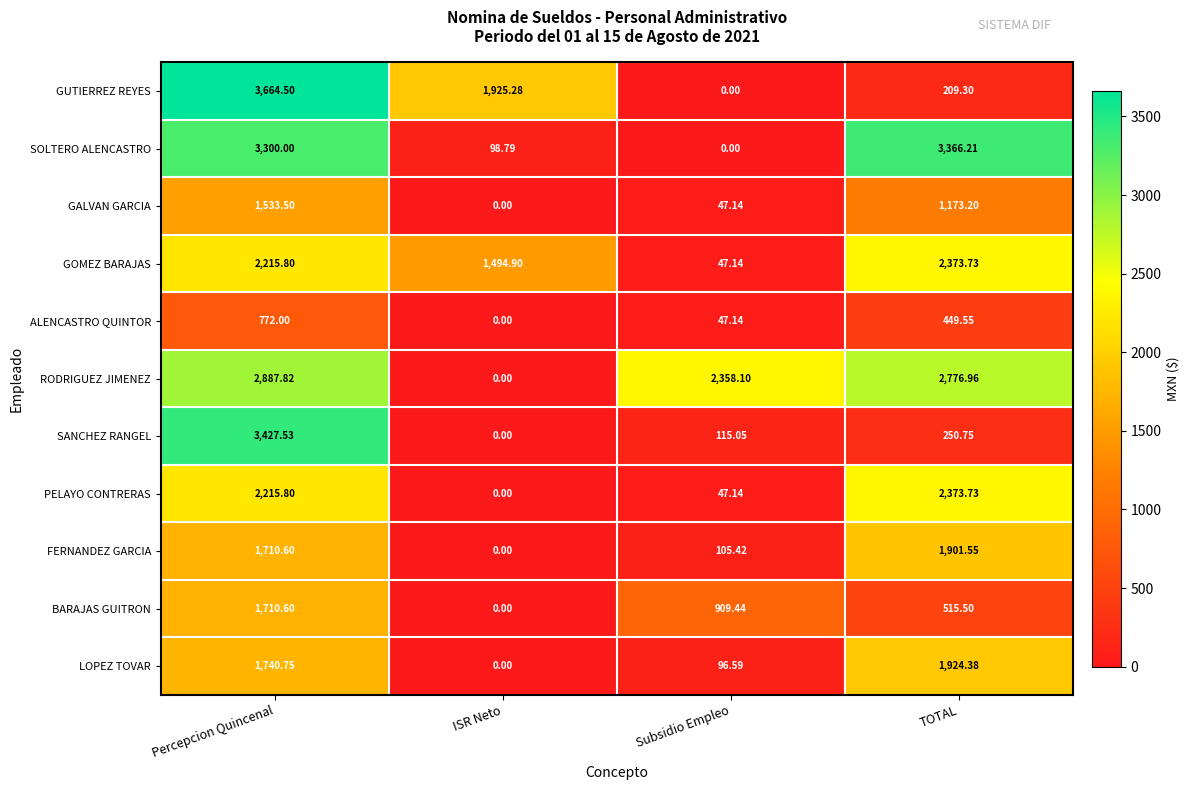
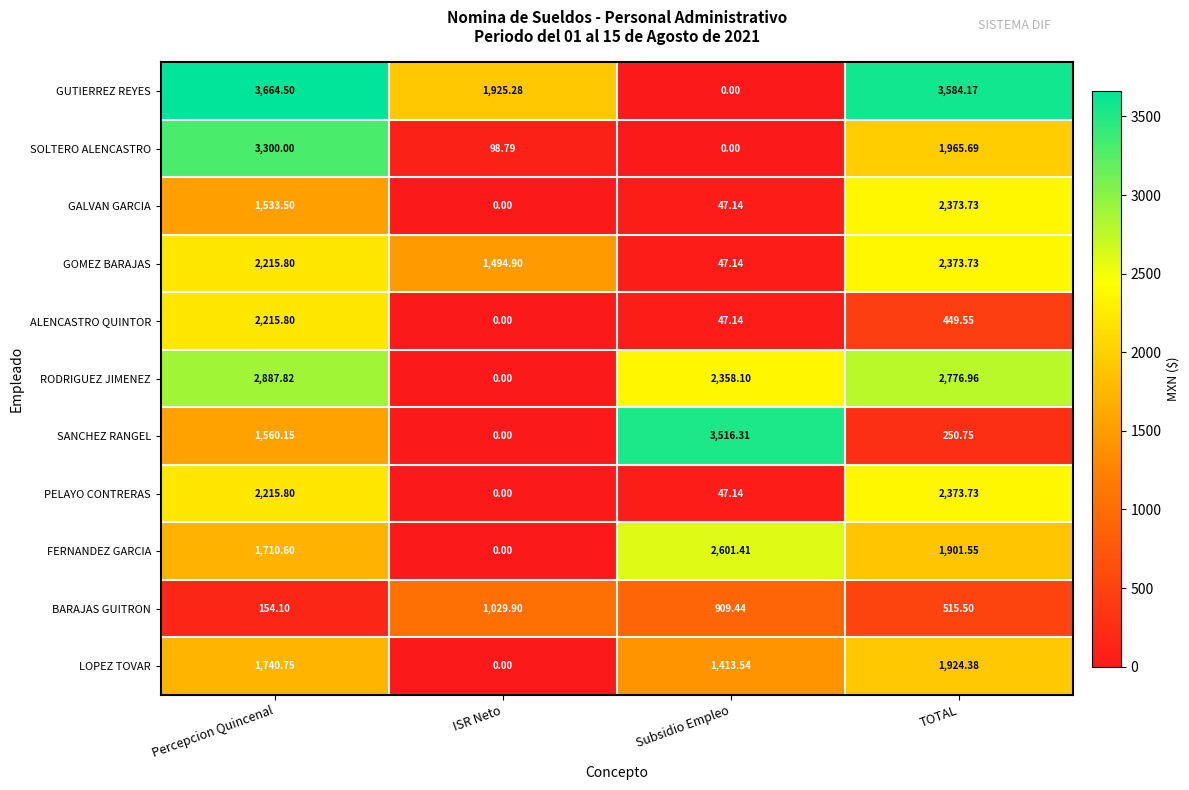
  {
    "GUTIERREZ REYES": {
      "Percepcion Quincenal": "3,664.50",
      "ISR Neto": "1,925.28",
      "Subsidio Empleo": "0.00",
-     "TOTAL": "209.30"
+     "TOTAL": "3,584.17"
    },
    "SOLTERO ALENCASTRO": {
      "Percepcion Quincenal": "3,300.00",
      "ISR Neto": "98.79",
      "Subsidio Empleo": "0.00",
-     "TOTAL": "3,366.21"
+     "TOTAL": "1,965.69"
    },
    "GALVAN GARCIA": {
      "Percepcion Quincenal": "1,533.50",
      "ISR Neto": "0.00",
      "Subsidio Empleo": "47.14",
-     "TOTAL": "1,173.20"
+     "TOTAL": "2,373.73"
    },
    "GOMEZ BARAJAS": {
      "Percepcion Quincenal": "2,215.80",
      "ISR Neto": "1,494.90",
      "Subsidio Empleo": "47.14",
      "TOTAL": "2,373.73"
    },
    "ALENCASTRO QUINTOR": {
-     "Percepcion Quincenal": "772.00",
+     "Percepcion Quincenal": "2,215.80",
      "ISR Neto": "0.00",
      "Subsidio Empleo": "47.14",
      "TOTAL": "449.55"
    },
    "RODRIGUEZ JIMENEZ": {
      "Percepcion Quincenal": "2,887.82",
      "ISR Neto": "0.00",
      "Subsidio Empleo": "2,358.10",
      "TOTAL": "2,776.96"
    },
    "SANCHEZ RANGEL": {
-     "Percepcion Quincenal": "3,427.53",
+     "Percepcion Quincenal": "1,560.15",
      "ISR Neto": "0.00",
-     "Subsidio Empleo": "115.05",
+     "Subsidio Empleo": "3,516.31",
      "TOTAL": "250.75"
    },
    "PELAYO CONTRERAS": {
      "Percepcion Quincenal": "2,215.80",
      "ISR Neto": "0.00",
      "Subsidio Empleo": "47.14",
      "TOTAL": "2,373.73"
    },
    "FERNANDEZ GARCIA": {
      "Percepcion Quincenal": "1,710.60",
      "ISR Neto": "0.00",
-     "Subsidio Empleo": "105.42",
+     "Subsidio Empleo": "2,601.41",
      "TOTAL": "1,901.55"
    },
    "BARAJAS GUITRON": {
-     "Percepcion Quincenal": "1,710.60",
-     "ISR Neto": "0.00",
+     "Percepcion Quincenal": "154.10",
+     "ISR Neto": "1,029.90",
      "Subsidio Empleo": "909.44",
      "TOTAL": "515.50"
    },
    "LOPEZ TOVAR": {
      "Percepcion Quincenal": "1,740.75",
      "ISR Neto": "0.00",
-     "Subsidio Empleo": "96.59",
+     "Subsidio Empleo": "1,413.54",
      "TOTAL": "1,924.38"
    }
  }
